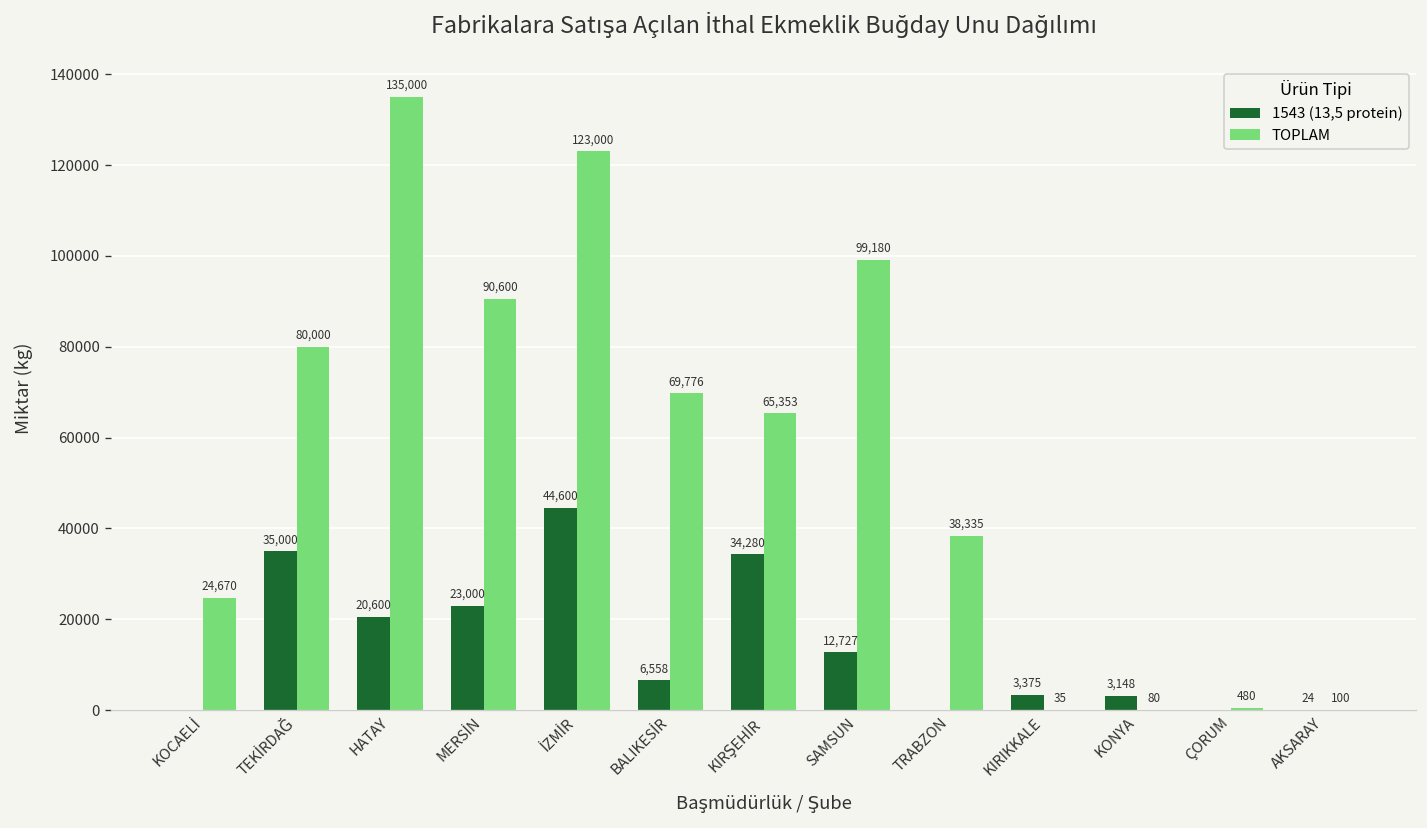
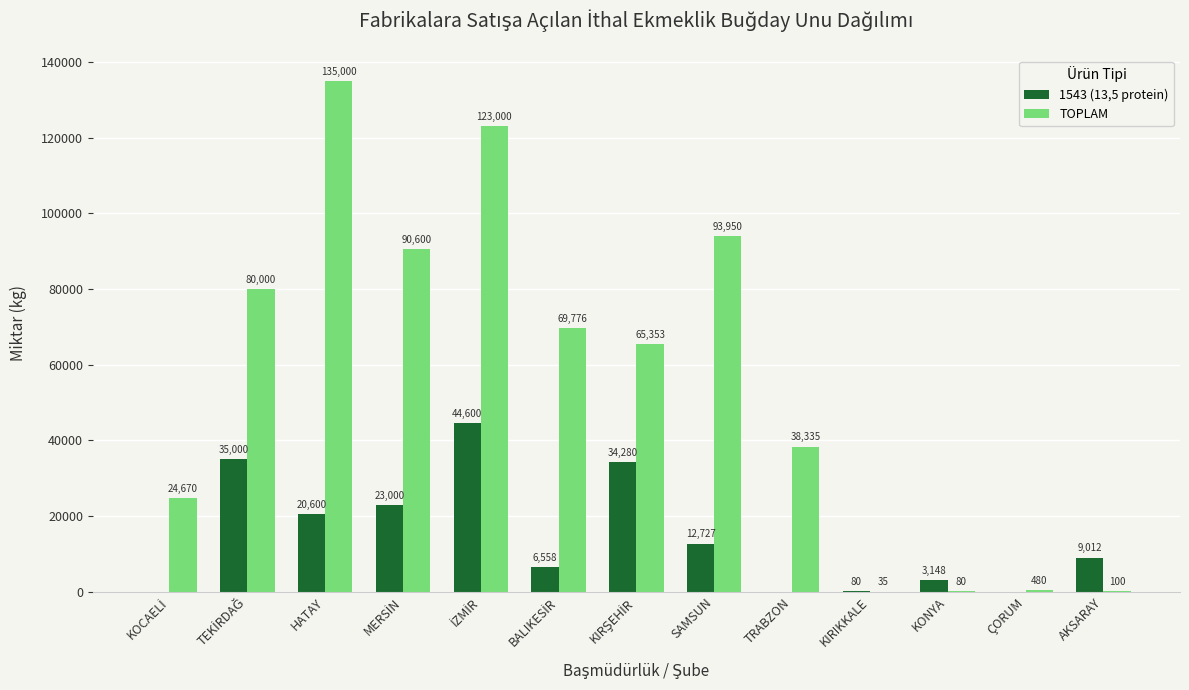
  {
    "1543 (13,5 protein)": {
      "TEKİRDAĞ": "35,000",
      "HATAY": "20,600",
      "MERSİN": "23,000",
      "İZMİR": "44,600",
      "BALIKESİR": "6,558",
      "KIRŞEHİR": "34,280",
      "SAMSUN": "12,727",
-     "KIRIKKALE": "3,375",
+     "KIRIKKALE": "80",
      "KONYA": "3,148",
-     "AKSARAY": "24"
+     "AKSARAY": "9,012"
    },
    "TOPLAM": {
      "KOCAELİ": "24,670",
      "TEKİRDAĞ": "80,000",
      "HATAY": "135,000",
      "MERSİN": "90,600",
      "İZMİR": "123,000",
      "BALIKESİR": "69,776",
      "KIRŞEHİR": "65,353",
-     "SAMSUN": "99,180",
+     "SAMSUN": "93,950",
      "TRABZON": "38,335",
      "KIRIKKALE": "35",
      "KONYA": "80",
      "ÇORUM": "480",
      "AKSARAY": "100"
    }
  }
